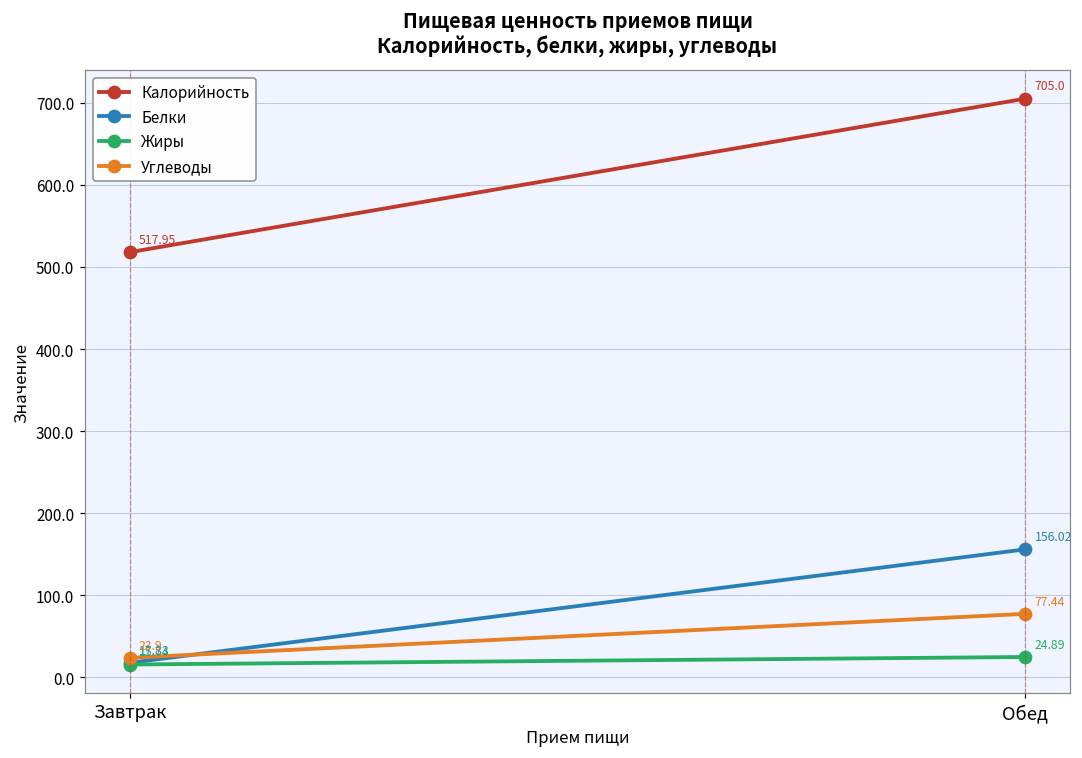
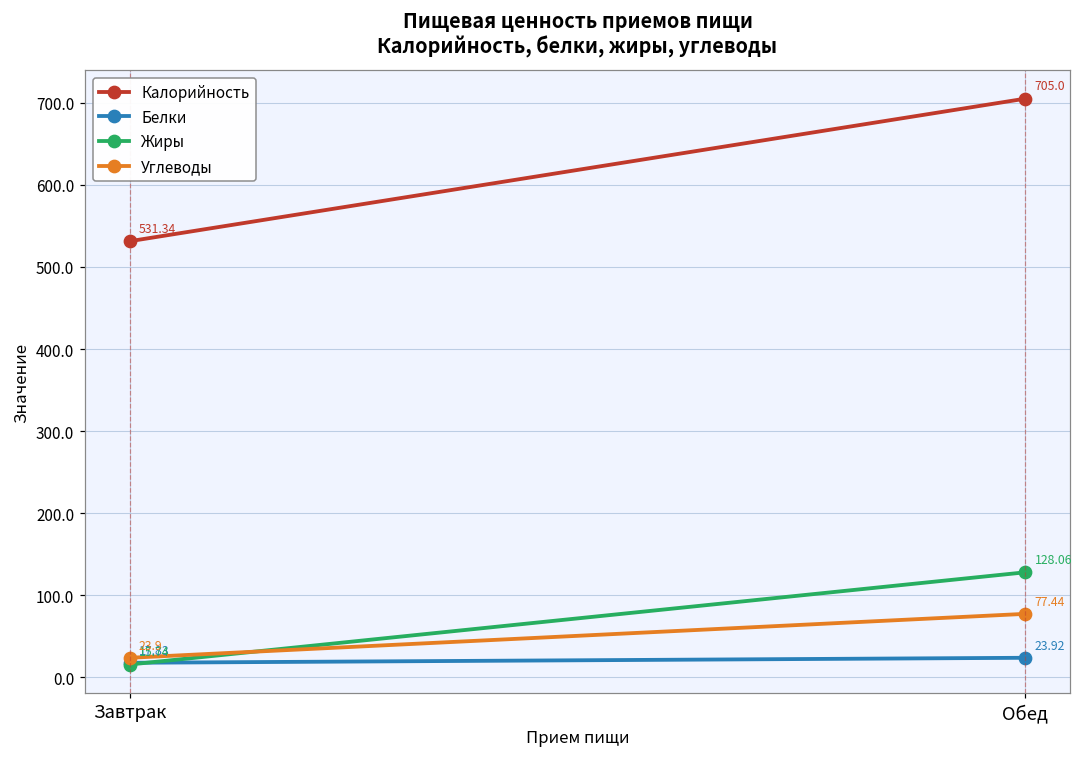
  {
    "Калорийность": {
-     "Завтрак": 517.95,
+     "Завтрак": 531.34,
      "Обед": 705.0
    },
    "Белки": {
-     "Обед": 156.02
+     "Обед": 23.92
    },
    "Жиры": {
-     "Обед": 24.89
+     "Обед": 128.06
    },
    "Углеводы": {
      "Обед": 77.44
    }
  }
